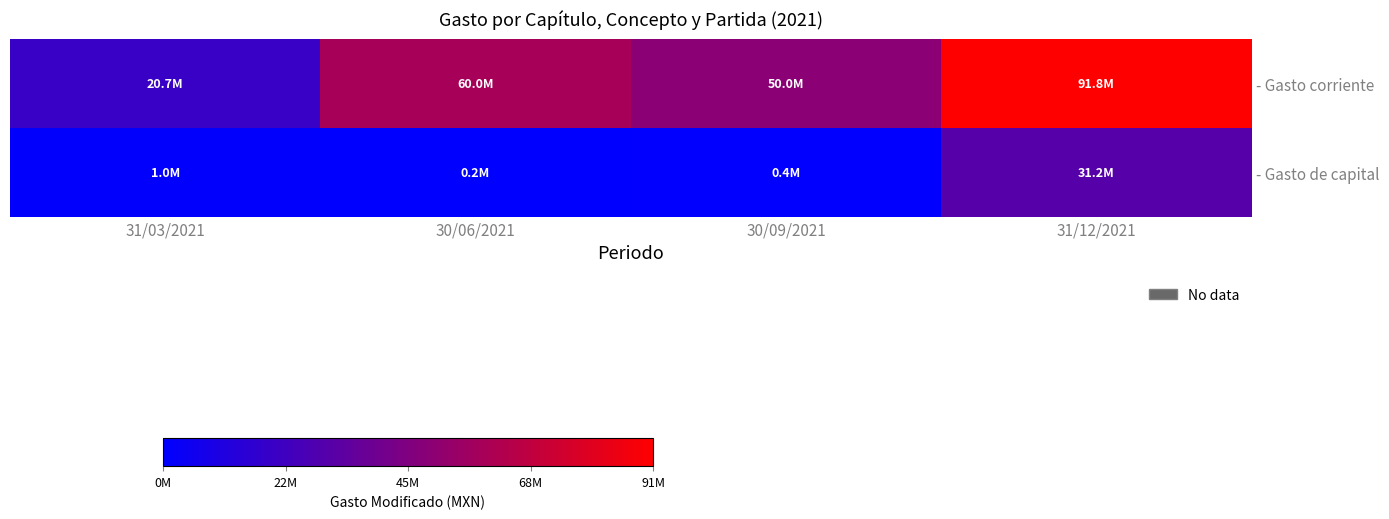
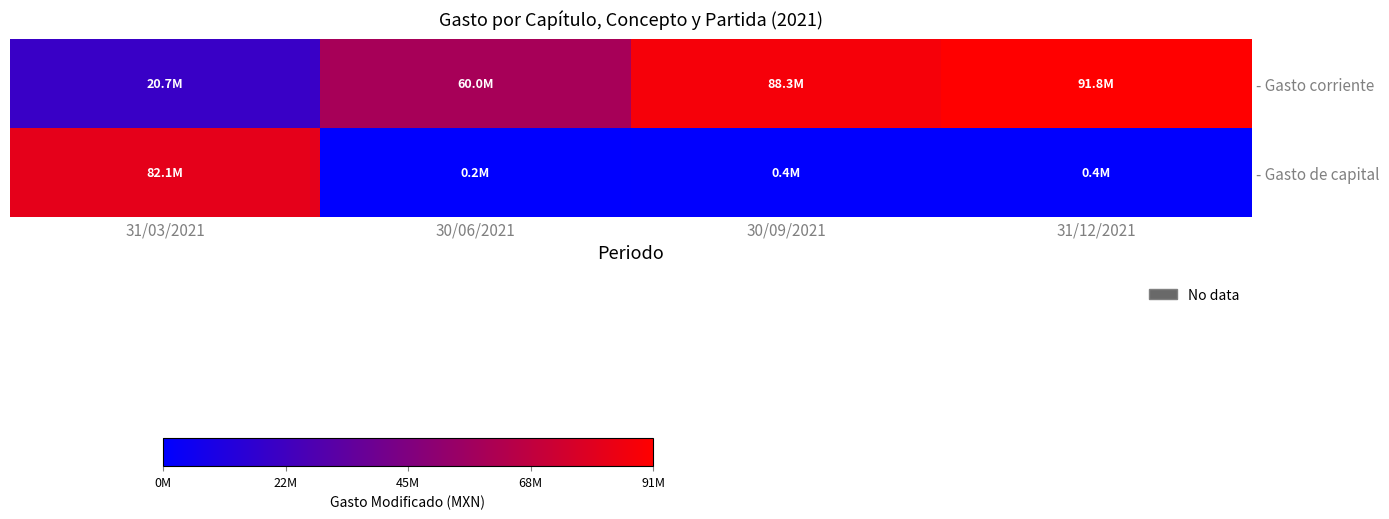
  {
    "- Gasto corriente": {
      "31/03/2021": "20.7M",
      "30/06/2021": "60.0M",
-     "30/09/2021": "50.0M",
+     "30/09/2021": "88.3M",
      "31/12/2021": "91.8M"
    },
    "- Gasto de capital": {
-     "31/03/2021": "1.0M",
+     "31/03/2021": "82.1M",
      "30/06/2021": "0.2M",
      "30/09/2021": "0.4M",
-     "31/12/2021": "31.2M"
+     "31/12/2021": "0.4M"
    }
  }
